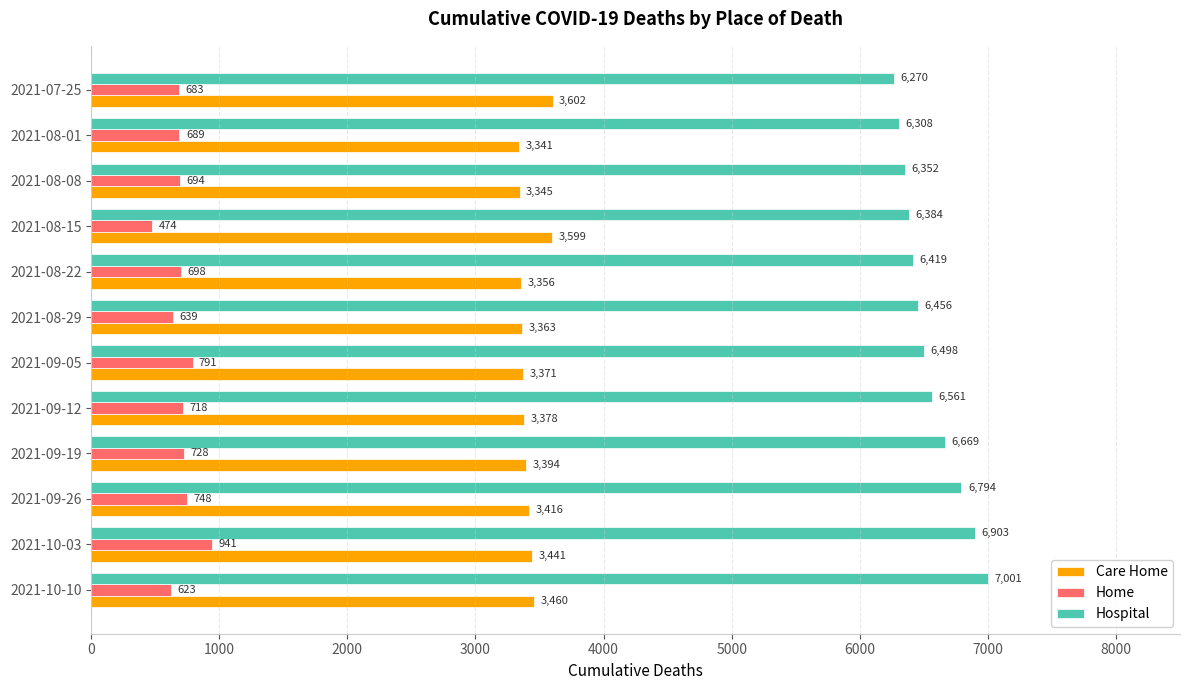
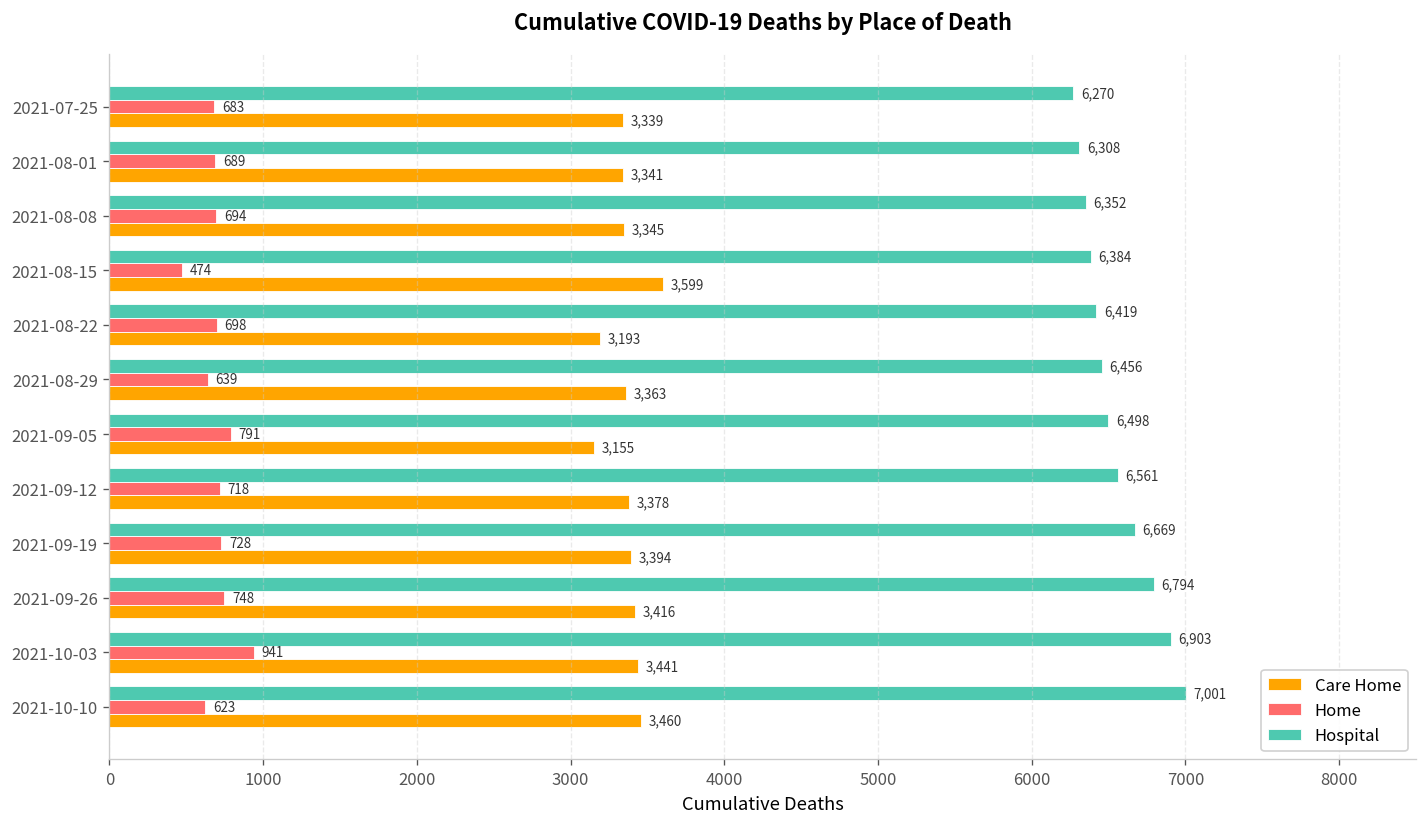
  {
    "Care Home": {
-     "2021-07-25": "3,602",
+     "2021-07-25": "3,339",
      "2021-08-01": "3,341",
      "2021-08-08": "3,345",
      "2021-08-15": "3,599",
-     "2021-08-22": "3,356",
+     "2021-08-22": "3,193",
      "2021-08-29": "3,363",
-     "2021-09-05": "3,371",
+     "2021-09-05": "3,155",
      "2021-09-12": "3,378",
      "2021-09-19": "3,394",
      "2021-09-26": "3,416",
      "2021-10-03": "3,441",
      "2021-10-10": "3,460"
    },
    "Home": {
      "2021-07-25": "683",
      "2021-08-01": "689",
      "2021-08-08": "694",
      "2021-08-15": "474",
      "2021-08-22": "698",
      "2021-08-29": "639",
      "2021-09-05": "791",
      "2021-09-12": "718",
      "2021-09-19": "728",
      "2021-09-26": "748",
      "2021-10-03": "941",
      "2021-10-10": "623"
    },
    "Hospital": {
      "2021-07-25": "6,270",
      "2021-08-01": "6,308",
      "2021-08-08": "6,352",
      "2021-08-15": "6,384",
      "2021-08-22": "6,419",
      "2021-08-29": "6,456",
      "2021-09-05": "6,498",
      "2021-09-12": "6,561",
      "2021-09-19": "6,669",
      "2021-09-26": "6,794",
      "2021-10-03": "6,903",
      "2021-10-10": "7,001"
    }
  }
